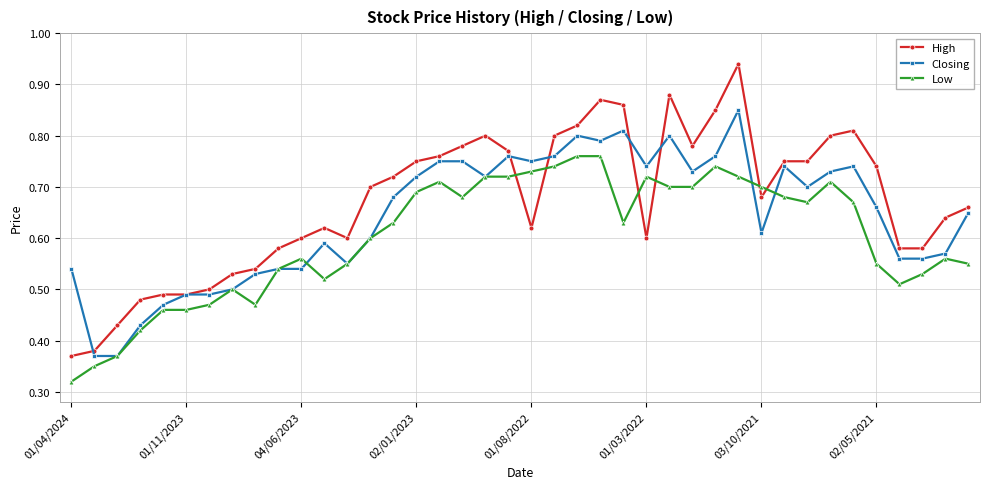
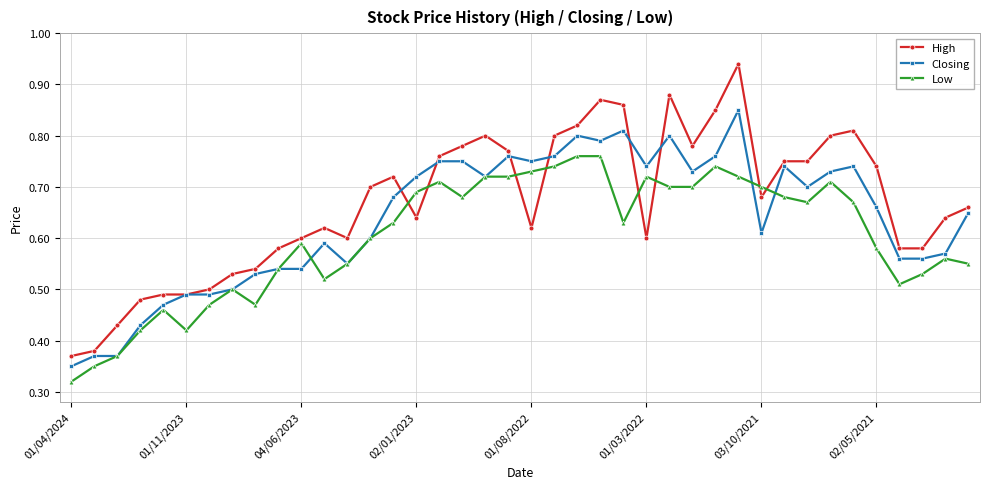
  {
    "High": {
      "01/04/2024": 0.37,
      "04/06/2023": 0.60,
-     "02/01/2023": 0.75,
+     "02/01/2023": 0.64,
      "01/08/2022": 0.62,
      "01/03/2022": 0.60,
      "03/10/2021": 0.68,
      "02/05/2021": 0.74
    },
    "Closing": {
-     "01/04/2024": 0.54,
+     "01/04/2024": 0.35,
      "04/06/2023": 0.54,
      "02/01/2023": 0.72,
      "01/08/2022": 0.75,
      "01/03/2022": 0.74,
      "03/10/2021": 0.61,
      "02/05/2021": 0.66
    },
    "Low": {
      "01/04/2024": 0.32,
-     "01/11/2023": 0.46,
-     "04/06/2023": 0.56,
+     "01/11/2023": 0.42,
+     "04/06/2023": 0.59,
      "02/01/2023": 0.69,
      "01/08/2022": 0.73,
      "01/03/2022": 0.72,
      "03/10/2021": 0.70,
-     "02/05/2021": 0.55
+     "02/05/2021": 0.58
    }
  }
